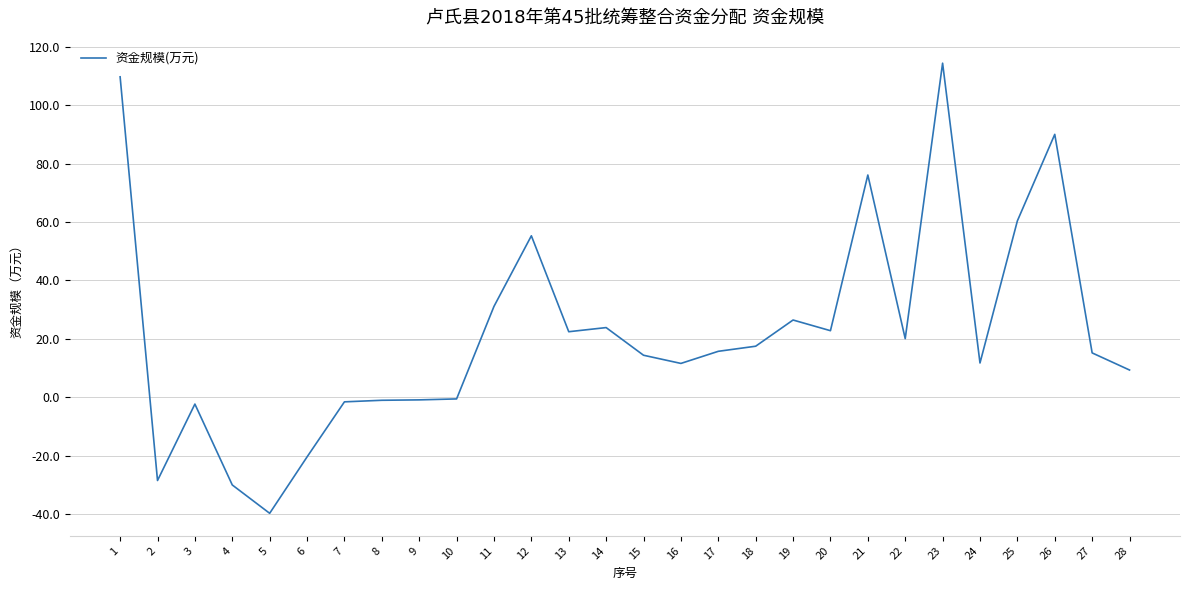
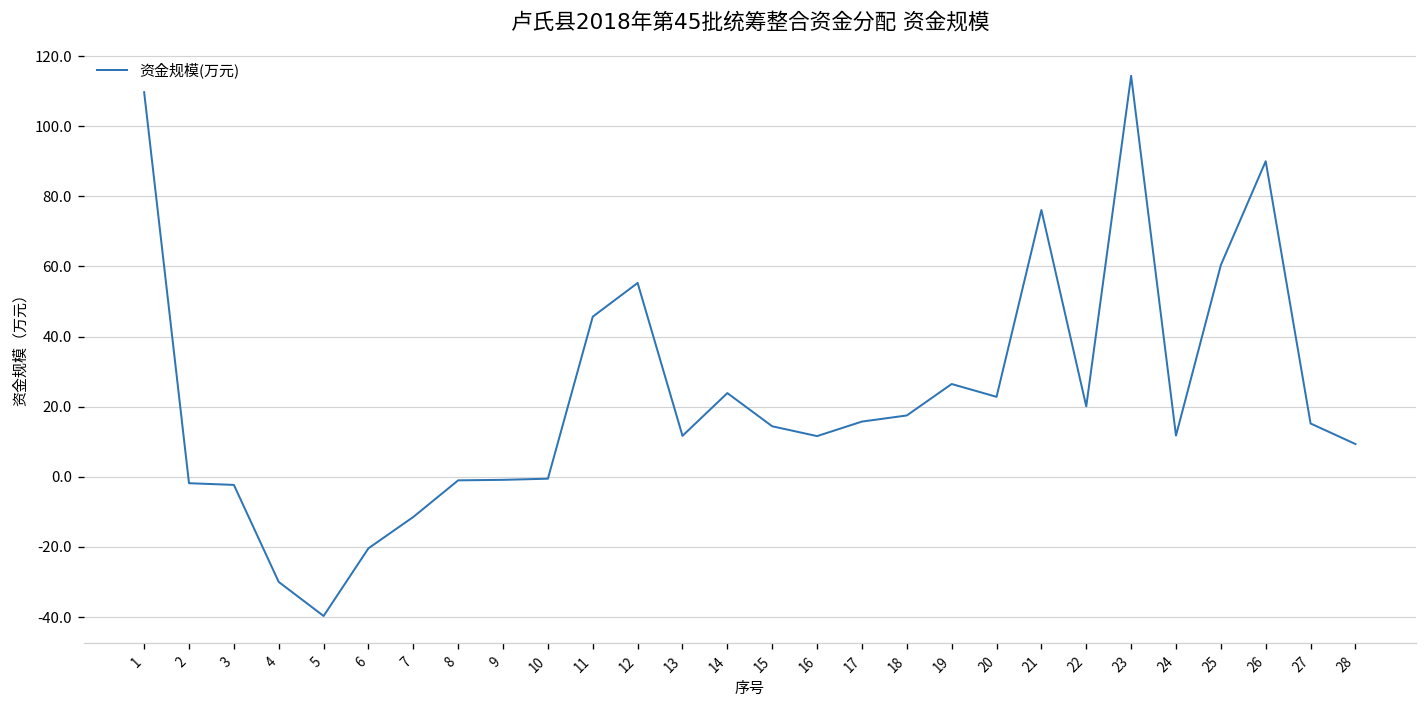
  {
    "1": 110,
-   "2": -28,
+   "2": -2,
    "3": -2,
    "4": -30,
    "5": -40,
    "6": -20,
-   "7": -2,
+   "7": -11,
    "8": -1,
    "9": -1,
    "10": -1,
-   "11": 31,
+   "11": 46,
    "12": 55,
-   "13": 22,
+   "13": 12,
    "14": 24,
    "15": 14,
    "16": 12,
    "17": 16,
    "18": 17,
    "19": 26,
    "20": 23,
    "21": 76,
    "22": 20,
    "23": 114,
    "24": 12,
    "25": 60,
    "26": 90,
    "27": 15,
    "28": 9
  }
